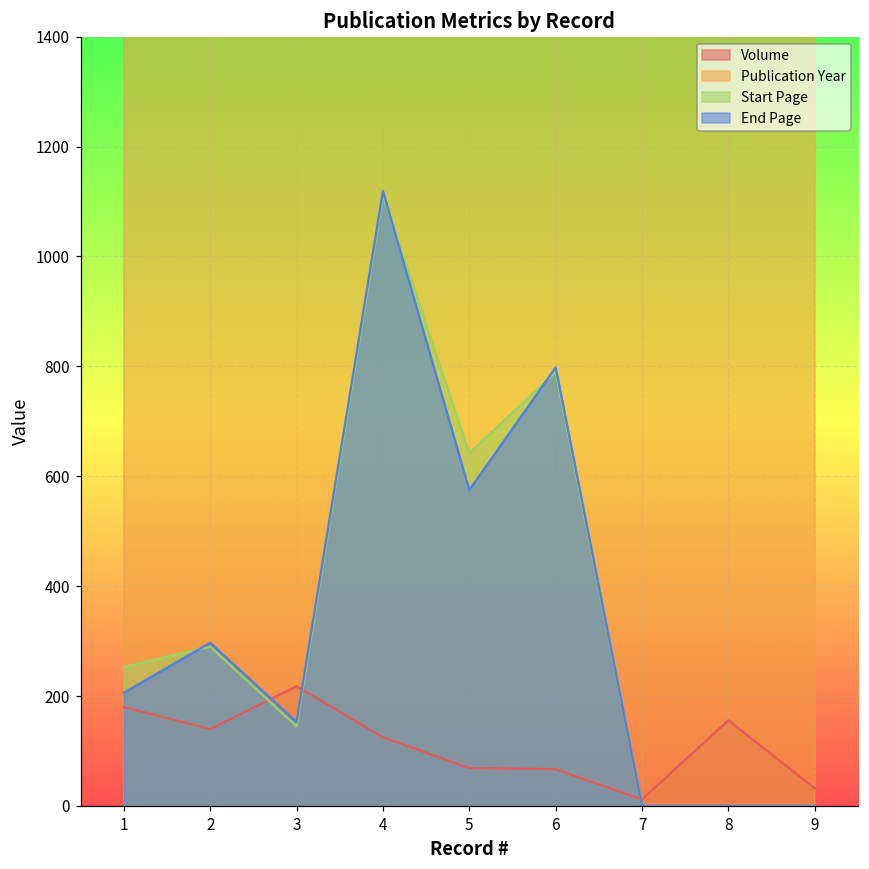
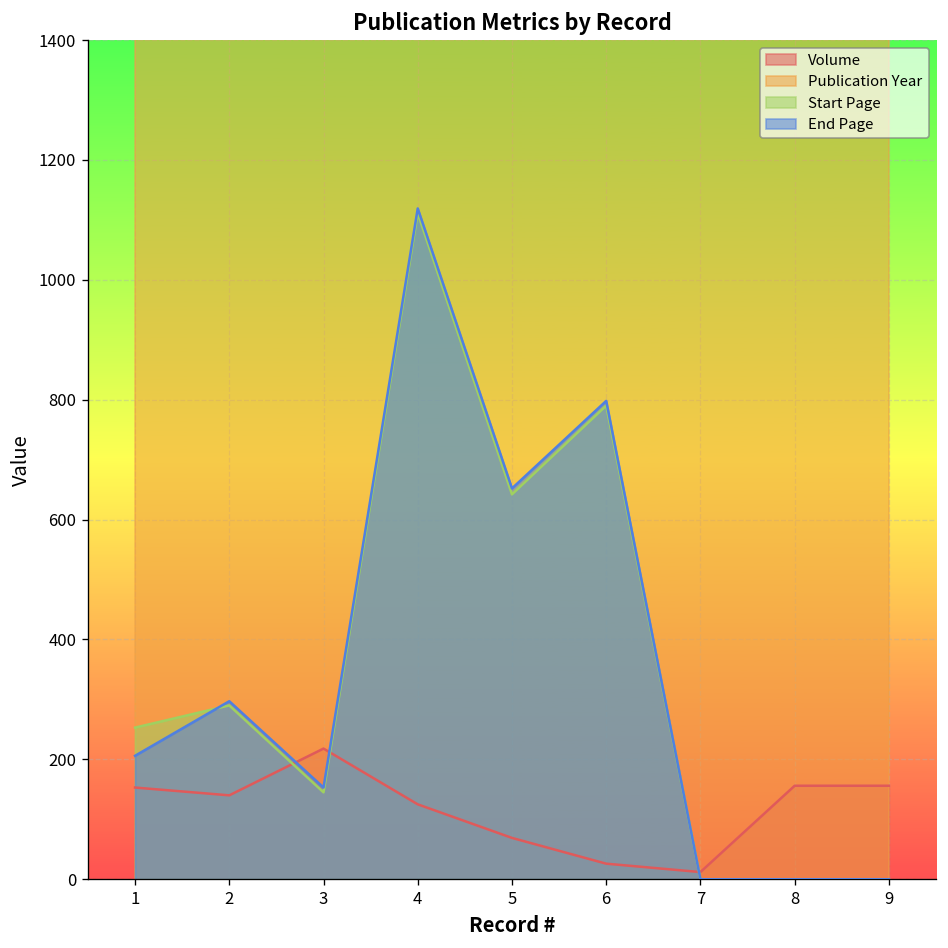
  {
    "Volume": {
-     "1": 180,
+     "1": 150,
      "2": 140,
      "3": 220,
      "4": 130,
      "5": 70,
-     "6": 70,
+     "6": 30,
      "7": 10,
      "8": 160,
-     "9": 30
+     "9": 160
    },
    "Start Page": {
      "1": 250,
      "2": 290,
      "3": 150,
      "4": 1110,
      "5": 640,
      "6": 790
    },
    "End Page": {
      "1": 210,
      "2": 300,
      "3": 150,
      "4": 1120,
-     "5": 580,
+     "5": 650,
      "6": 800
    }
  }
